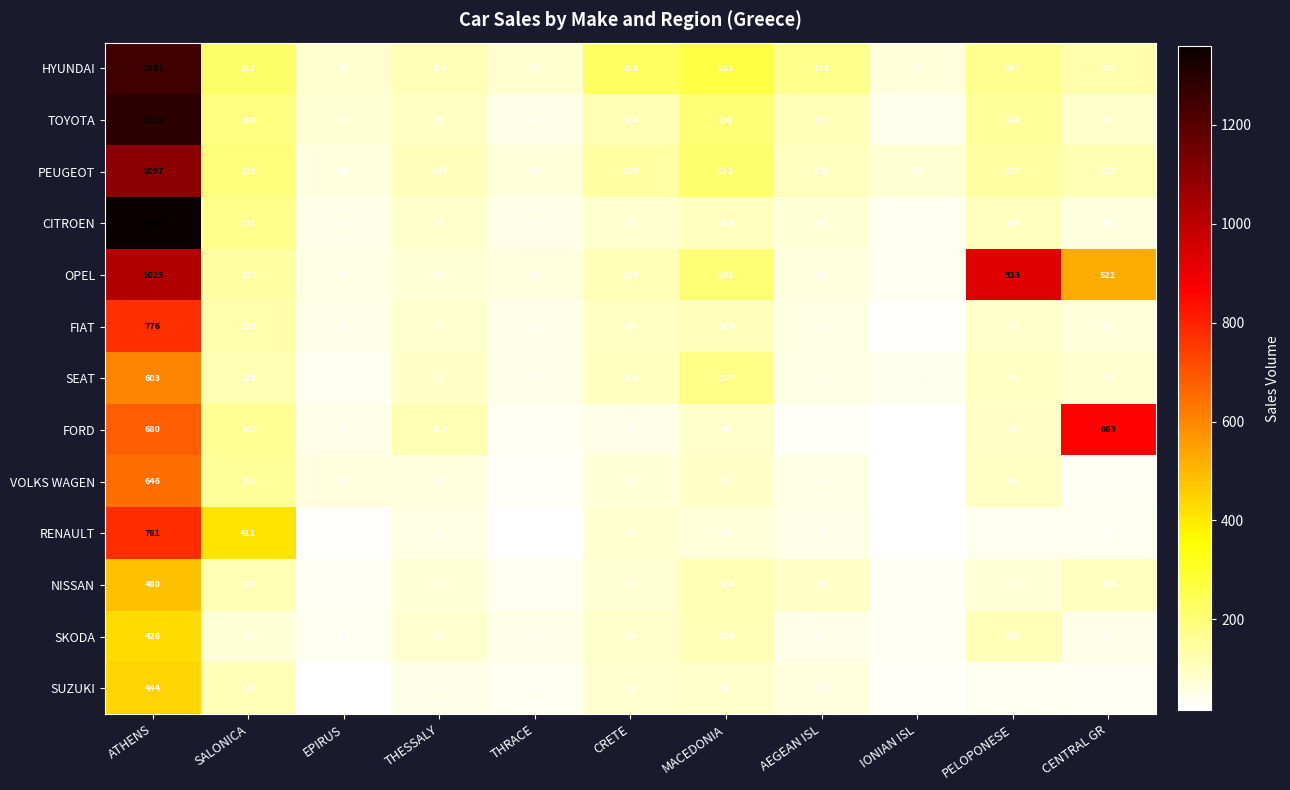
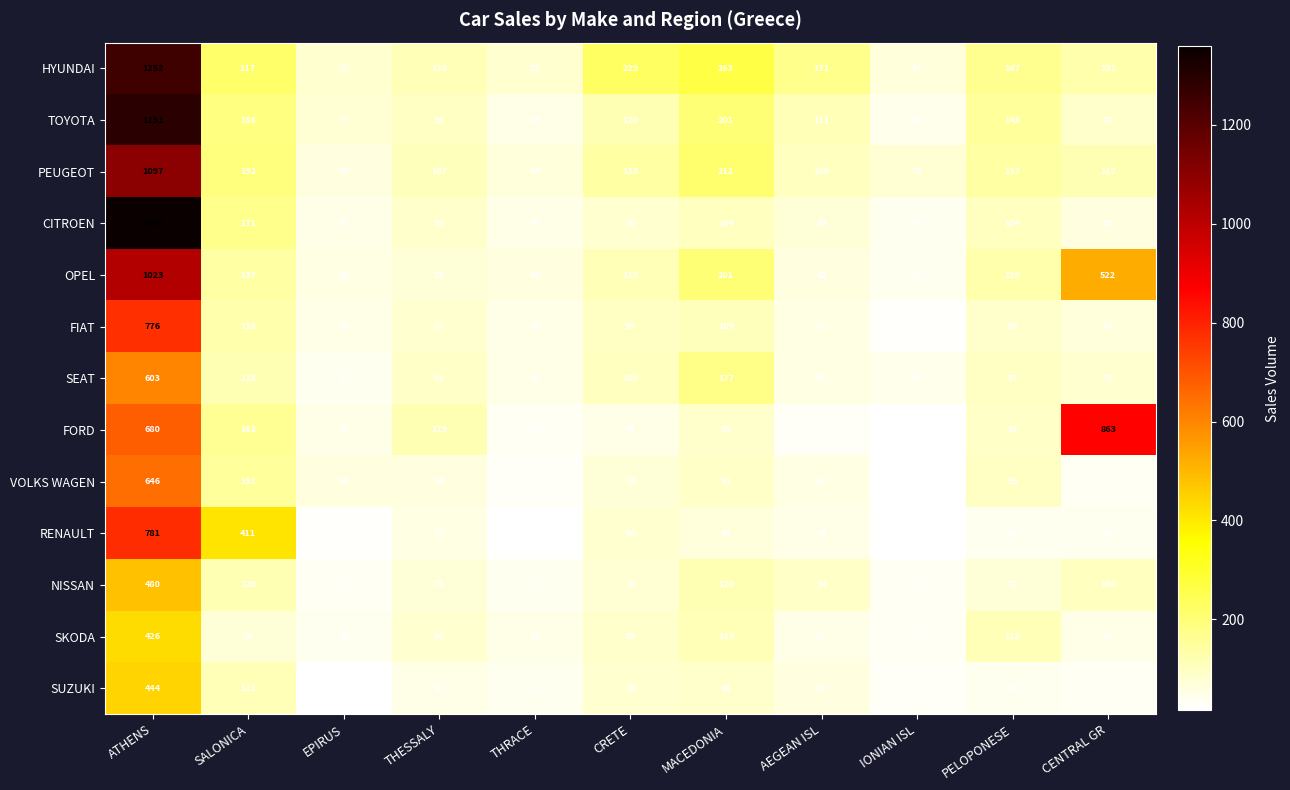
  {
    "HYUNDAI": {
      "ATHENS": 1252,
      "SALONICA": 217,
      "EPIRUS": 82,
      "THESSALY": 115,
      "THRACE": 83,
      "CRETE": 229,
      "MACEDONIA": 263,
      "AEGEAN ISL": 171,
      "PELOPONESE": 167,
      "CENTRAL GR": 131
    },
    "TOYOTA": {
      "SALONICA": 186,
      "THESSALY": 99,
      "CRETE": 120,
      "MACEDONIA": 201,
      "AEGEAN ISL": 111,
      "PELOPONESE": 148,
      "CENTRAL GR": 87
    },
    "PEUGEOT": {
      "ATHENS": 1097,
      "SALONICA": 192,
      "THESSALY": 107,
      "CRETE": 138,
      "MACEDONIA": 212,
      "AEGEAN ISL": 100,
      "PELOPONESE": 137,
      "CENTRAL GR": 117
    },
    "CITROEN": {
      "SALONICA": 171,
      "THESSALY": 89,
      "CRETE": 80,
      "MACEDONIA": 104,
      "PELOPONESE": 104
    },
    "OPEL": {
      "ATHENS": 1023,
      "SALONICA": 137,
      "CRETE": 115,
      "MACEDONIA": 201,
-     "PELOPONESE": 933,
+     "PELOPONESE": 129,
      "CENTRAL GR": 522
    },
    "FIAT": {
      "ATHENS": 776,
      "SALONICA": 128,
      "THESSALY": 81,
      "CRETE": 95,
      "MACEDONIA": 109,
      "PELOPONESE": 85
    },
    "SEAT": {
      "ATHENS": 603,
      "SALONICA": 118,
      "THESSALY": 91,
      "CRETE": 100,
      "MACEDONIA": 177,
      "PELOPONESE": 97,
      "CENTRAL GR": 79
    },
    "FORD": {
      "ATHENS": 680,
      "SALONICA": 162,
      "THESSALY": 119,
      "MACEDONIA": 85,
      "PELOPONESE": 91,
      "CENTRAL GR": 863
    },
    "VOLKS WAGEN": {
      "ATHENS": 646,
      "SALONICA": 151,
      "MACEDONIA": 93,
      "PELOPONESE": 95
    },
    "RENAULT": {
      "ATHENS": 781,
      "SALONICA": 411,
      "CRETE": 80
    },
    "NISSAN": {
      "ATHENS": 480,
      "SALONICA": 120,
      "MACEDONIA": 120,
      "AEGEAN ISL": 94,
      "CENTRAL GR": 104
    },
    "SKODA": {
      "ATHENS": 426,
      "THESSALY": 80,
      "CRETE": 89,
      "MACEDONIA": 114,
      "PELOPONESE": 115
    },
    "SUZUKI": {
      "ATHENS": 444,
      "SALONICA": 112,
      "CRETE": 80,
      "MACEDONIA": 86
    }
  }
